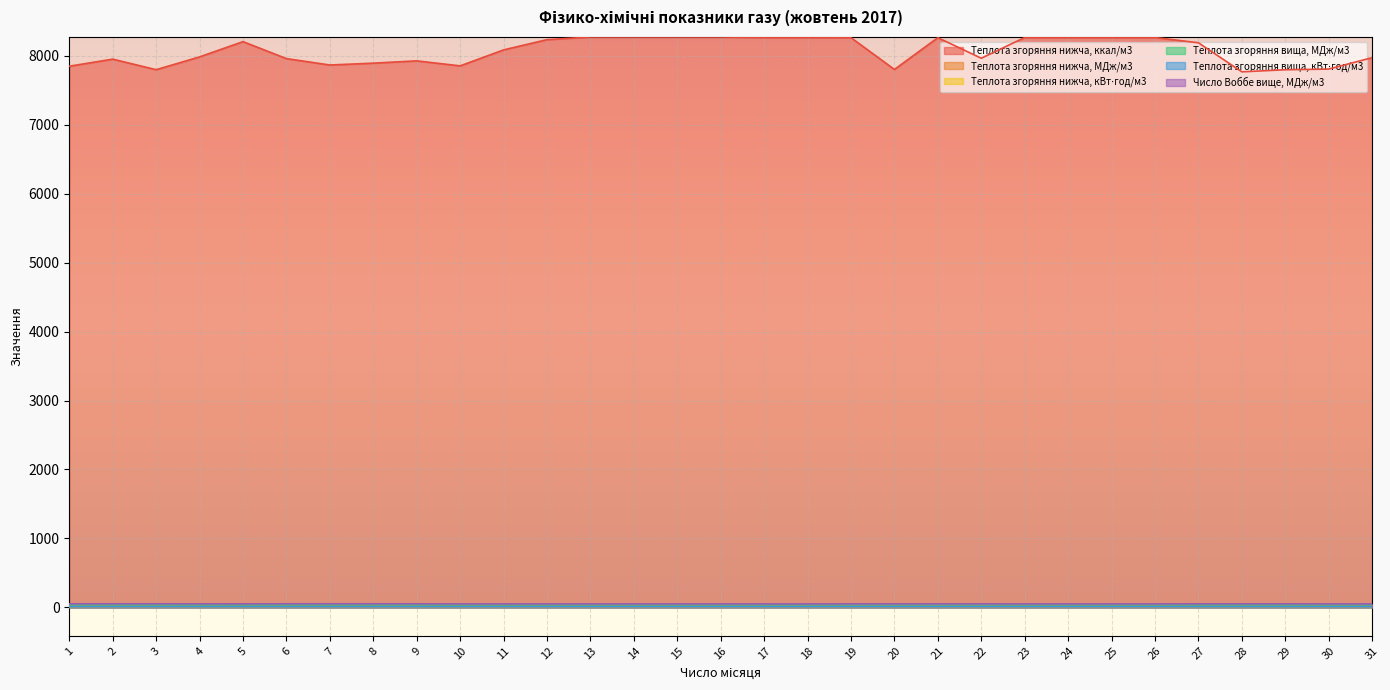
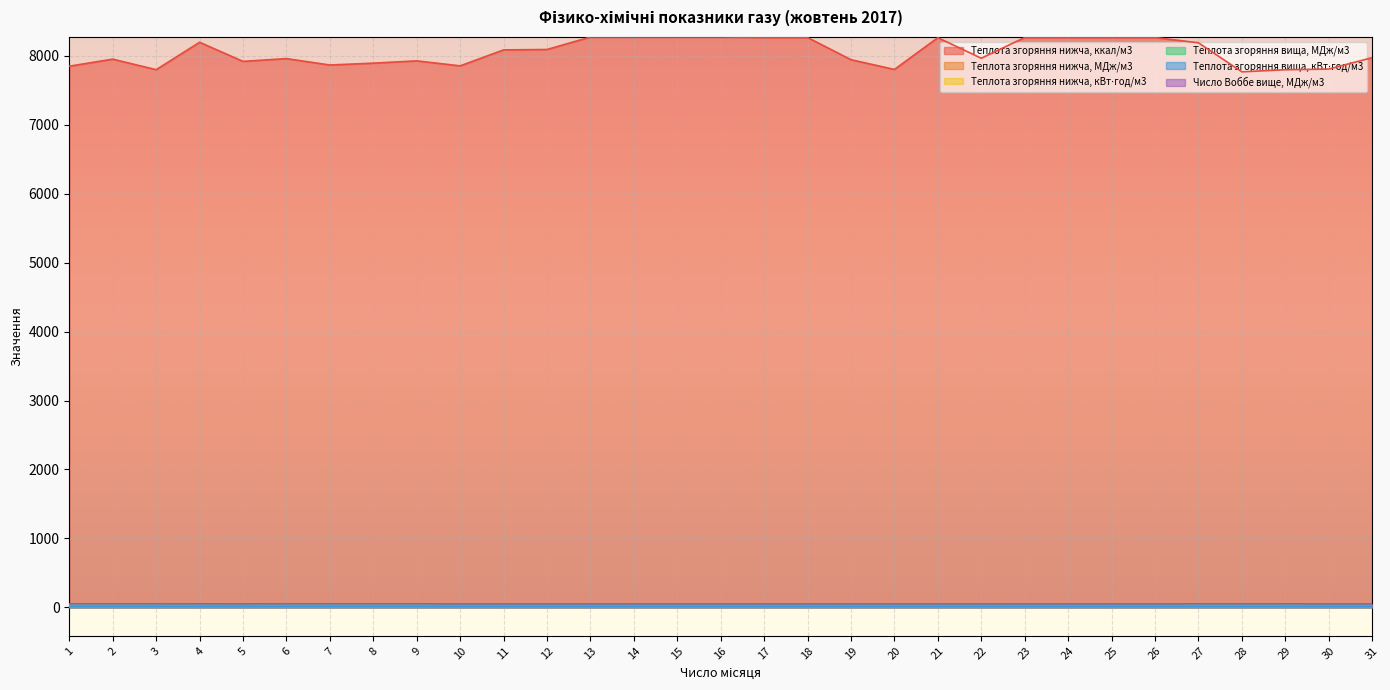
  {
    "Теплота згоряння нижча, ккал/м3": {
      "1": 7900,
      "2": 8000,
      "3": 7800,
-     "4": 8000,
-     "5": 8200,
+     "4": 8200,
+     "5": 7900,
      "6": 8000,
      "7": 7900,
      "8": 7900,
      "9": 7900,
      "10": 7900,
      "11": 8100,
-     "12": 8200,
+     "12": 8100,
      "13": 8300,
      "14": 8300,
      "15": 8300,
      "16": 8300,
      "17": 8300,
      "18": 8300,
-     "19": 8300,
+     "19": 7900,
      "20": 7800,
      "21": 8300,
      "23": 8300,
      "24": 8300,
      "25": 8300,
      "26": 8300,
      "31": 8000
    }
  }
